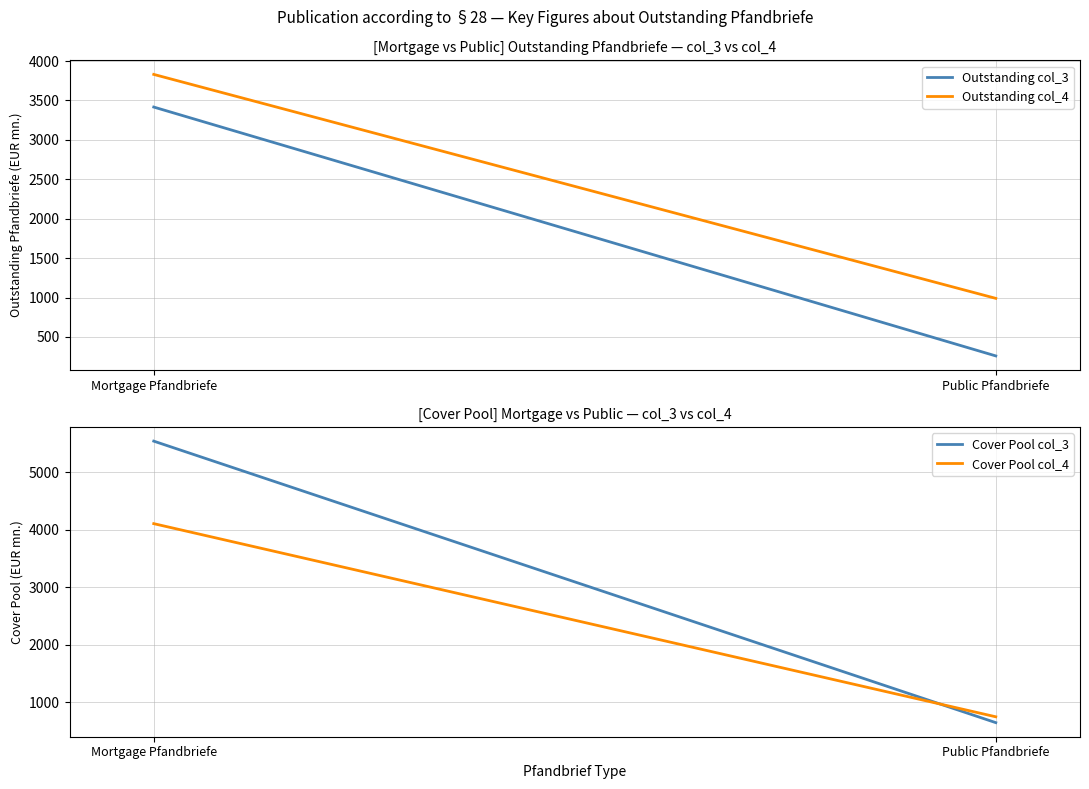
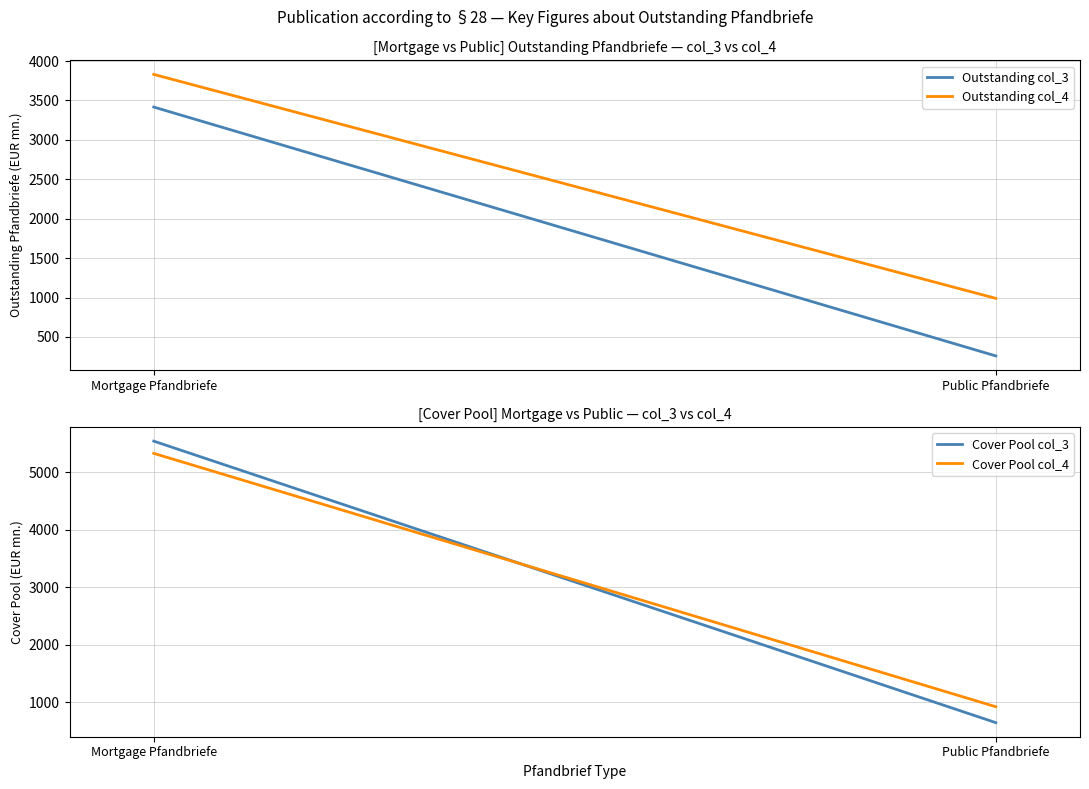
  {
    "[Mortgage vs Public] Outstanding Pfandbriefe — col_3 vs col_4": {
      "Outstanding col_3": {
        "Mortgage Pfandbriefe": 3400,
        "Public Pfandbriefe": 300
      },
      "Outstanding col_4": {
        "Mortgage Pfandbriefe": 3800,
        "Public Pfandbriefe": 1000
      }
    },
    "[Cover Pool] Mortgage vs Public — col_3 vs col_4": {
      "Cover Pool col_3": {
        "Mortgage Pfandbriefe": 5500,
        "Public Pfandbriefe": 600
      },
      "Cover Pool col_4": {
-       "Mortgage Pfandbriefe": 4100,
-       "Public Pfandbriefe": 700
+       "Mortgage Pfandbriefe": 5300,
+       "Public Pfandbriefe": 900
      }
    }
  }
